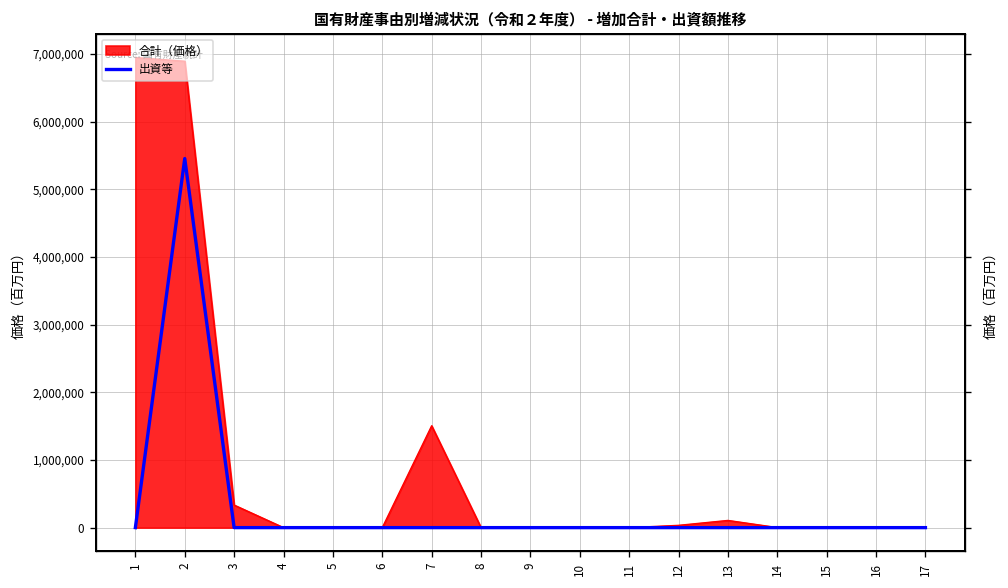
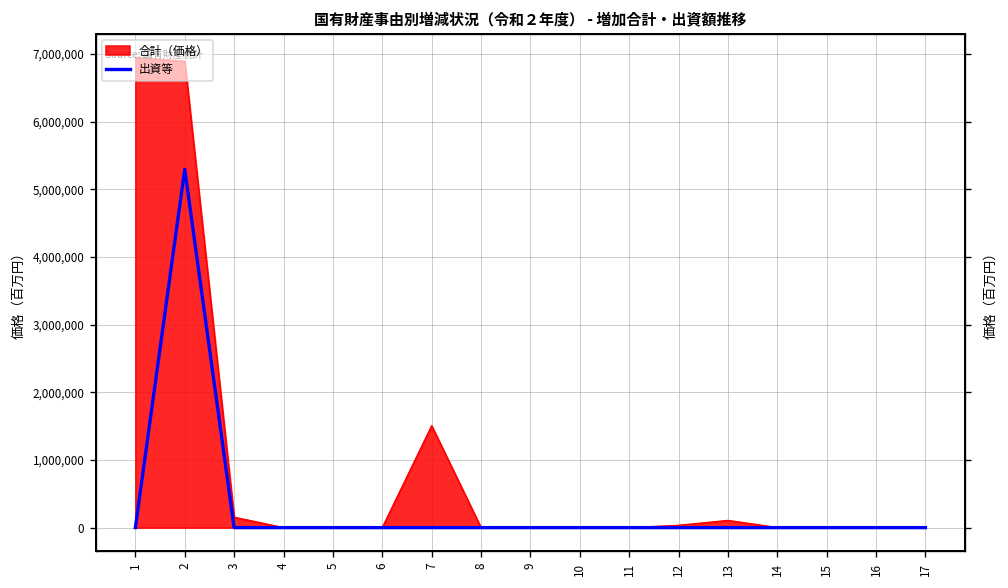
  {
    "合計（価格）": {
-     "3": "300,000",
+     "3": "200,000",
      "7": "1,500,000",
      "13": "100,000"
    },
    "出資等": {
      "1": "0",
-     "2": "5,500,000",
+     "2": "5,300,000",
      "3": "0",
      "7": "0",
      "13": "0"
    }
  }
